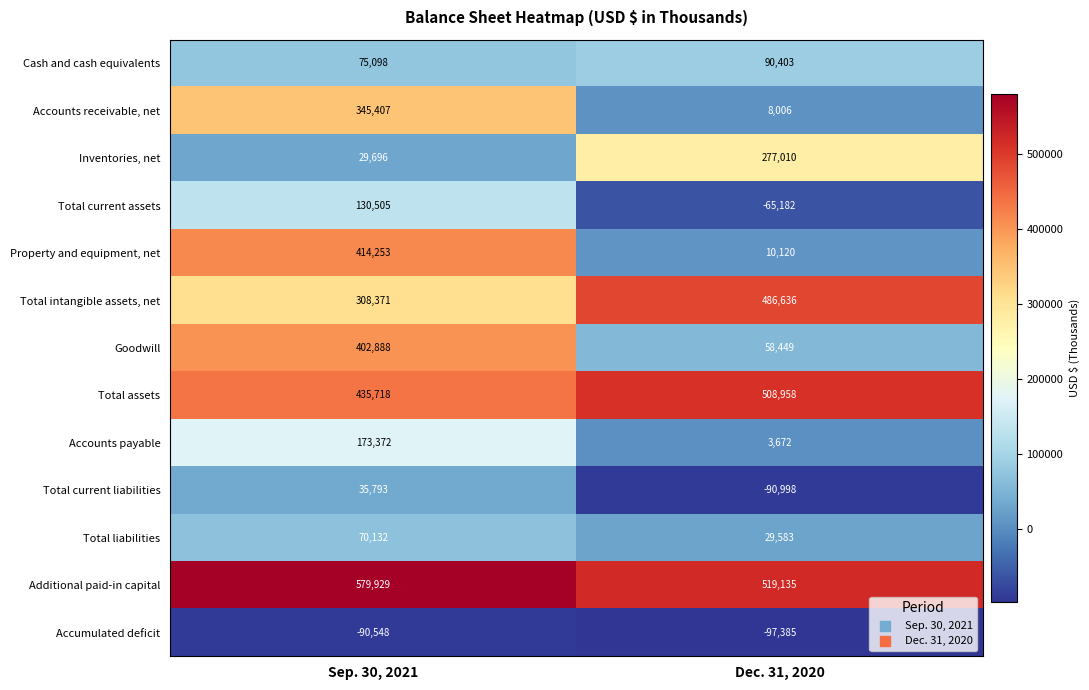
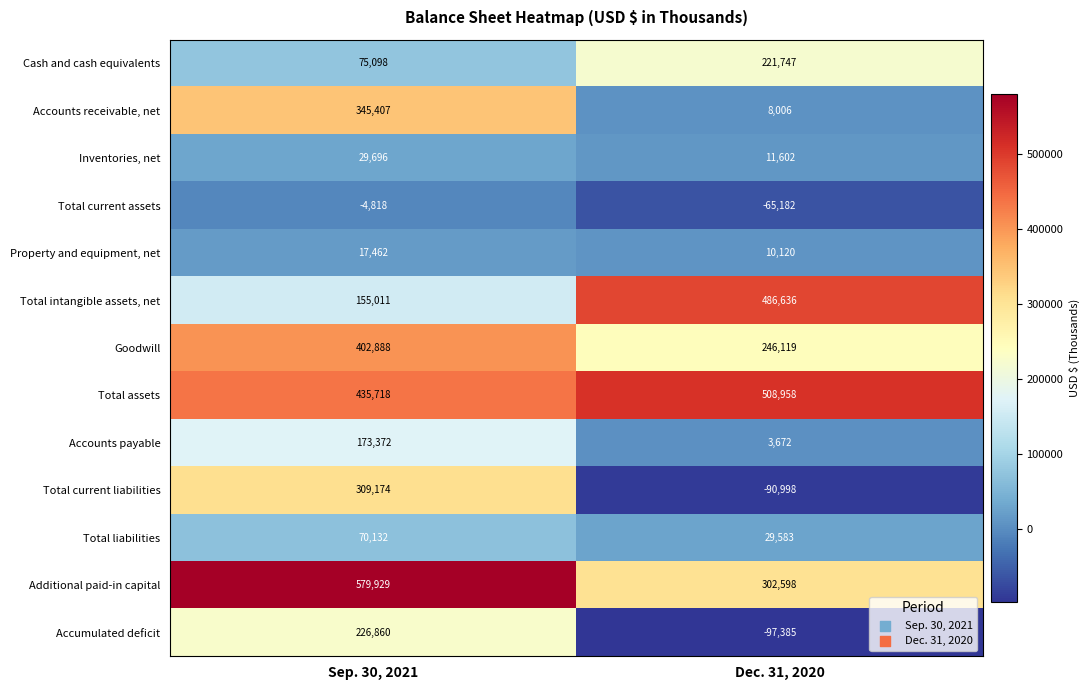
  {
    "Cash and cash equivalents": {
      "Sep. 30, 2021": "75,098",
-     "Dec. 31, 2020": "90,403"
+     "Dec. 31, 2020": "221,747"
    },
    "Accounts receivable, net": {
      "Sep. 30, 2021": "345,407",
      "Dec. 31, 2020": "8,006"
    },
    "Inventories, net": {
      "Sep. 30, 2021": "29,696",
-     "Dec. 31, 2020": "277,010"
+     "Dec. 31, 2020": "11,602"
    },
    "Total current assets": {
-     "Sep. 30, 2021": "130,505",
+     "Sep. 30, 2021": "-4,818",
      "Dec. 31, 2020": "-65,182"
    },
    "Property and equipment, net": {
-     "Sep. 30, 2021": "414,253",
+     "Sep. 30, 2021": "17,462",
      "Dec. 31, 2020": "10,120"
    },
    "Total intangible assets, net": {
-     "Sep. 30, 2021": "308,371",
+     "Sep. 30, 2021": "155,011",
      "Dec. 31, 2020": "486,636"
    },
    "Goodwill": {
      "Sep. 30, 2021": "402,888",
-     "Dec. 31, 2020": "58,449"
+     "Dec. 31, 2020": "246,119"
    },
    "Total assets": {
      "Sep. 30, 2021": "435,718",
      "Dec. 31, 2020": "508,958"
    },
    "Accounts payable": {
      "Sep. 30, 2021": "173,372",
      "Dec. 31, 2020": "3,672"
    },
    "Total current liabilities": {
-     "Sep. 30, 2021": "35,793",
+     "Sep. 30, 2021": "309,174",
      "Dec. 31, 2020": "-90,998"
    },
    "Total liabilities": {
      "Sep. 30, 2021": "70,132",
      "Dec. 31, 2020": "29,583"
    },
    "Additional paid-in capital": {
      "Sep. 30, 2021": "579,929",
-     "Dec. 31, 2020": "519,135"
+     "Dec. 31, 2020": "302,598"
    },
    "Accumulated deficit": {
-     "Sep. 30, 2021": "-90,548",
+     "Sep. 30, 2021": "226,860",
      "Dec. 31, 2020": "-97,385"
    }
  }
